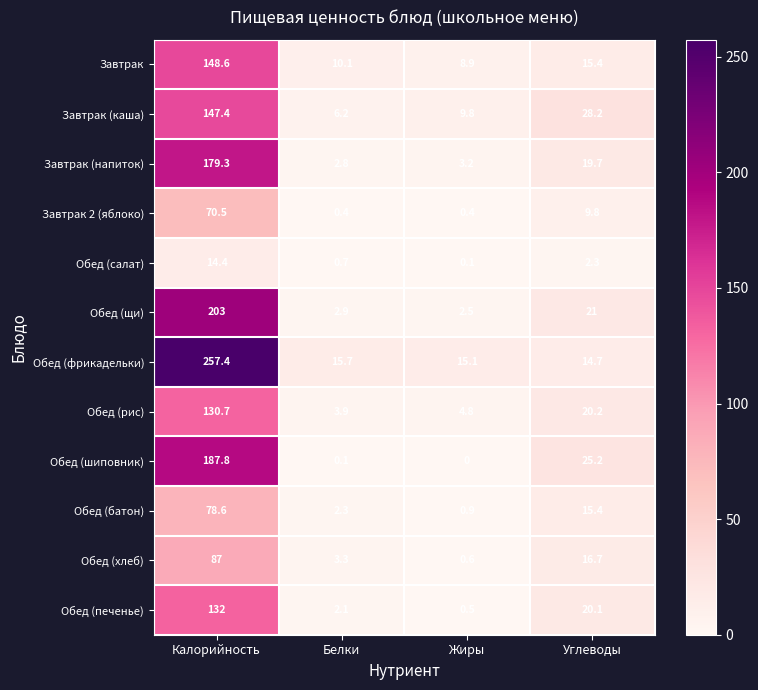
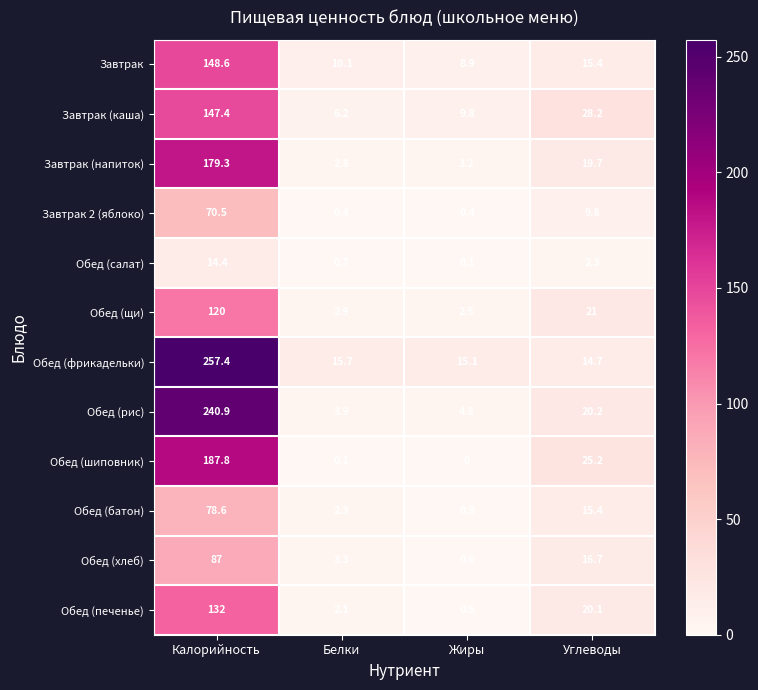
  {
    "Завтрак": {
      "Калорийность": 148.6
    },
    "Завтрак (каша)": {
      "Калорийность": 147.4
    },
    "Завтрак (напиток)": {
      "Калорийность": 179.3
    },
    "Завтрак 2 (яблоко)": {
      "Калорийность": 70.5
    },
    "Обед (щи)": {
-     "Калорийность": 203
+     "Калорийность": 120
    },
    "Обед (фрикадельки)": {
      "Калорийность": 257.4
    },
    "Обед (рис)": {
-     "Калорийность": 130.7
+     "Калорийность": 240.9
    },
    "Обед (шиповник)": {
      "Калорийность": 187.8
    },
    "Обед (батон)": {
      "Калорийность": 78.6
    },
    "Обед (хлеб)": {
      "Калорийность": 87
    },
    "Обед (печенье)": {
      "Калорийность": 132
    }
  }
